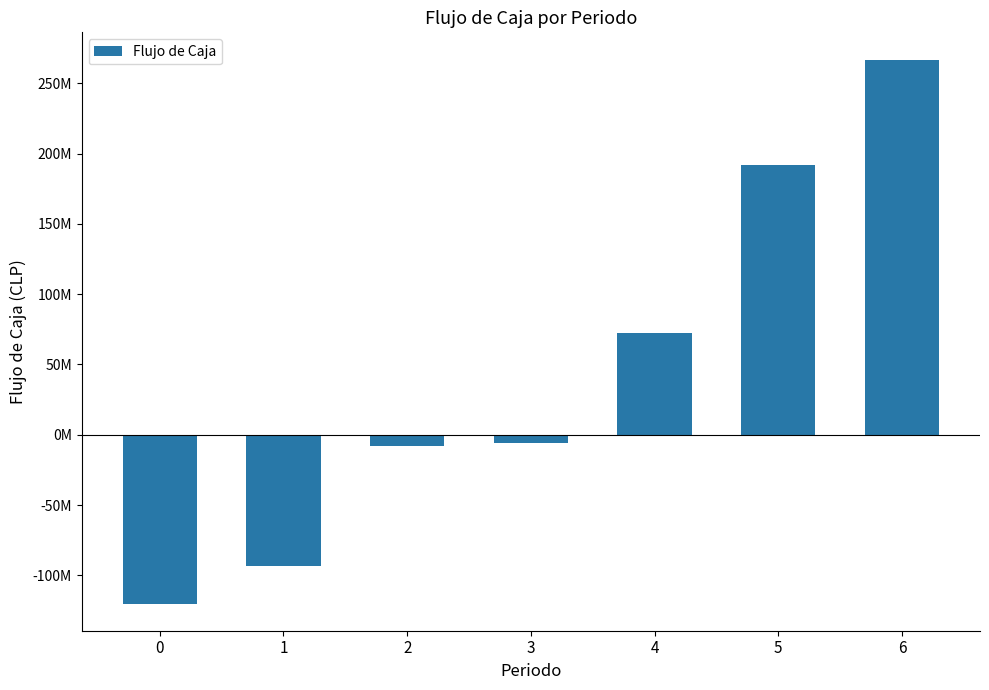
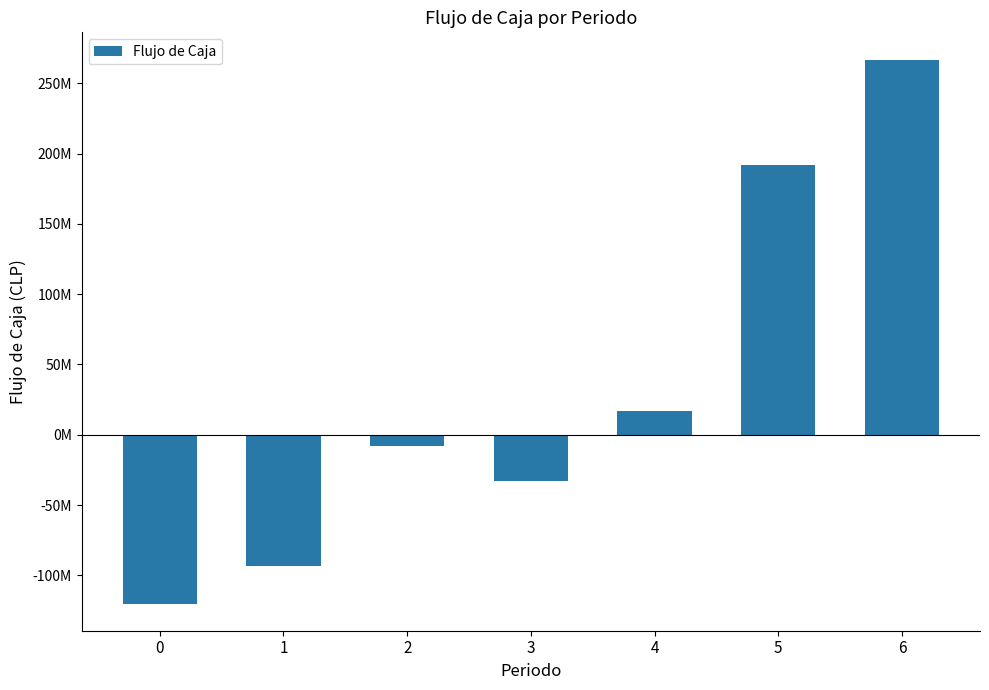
  {
    "0": -120000000,
    "1": -93000000,
    "2": -8000000,
-   "3": -6000000,
-   "4": 72000000,
+   "3": -33000000,
+   "4": 17000000,
    "5": 192000000,
    "6": 267000000
  }
